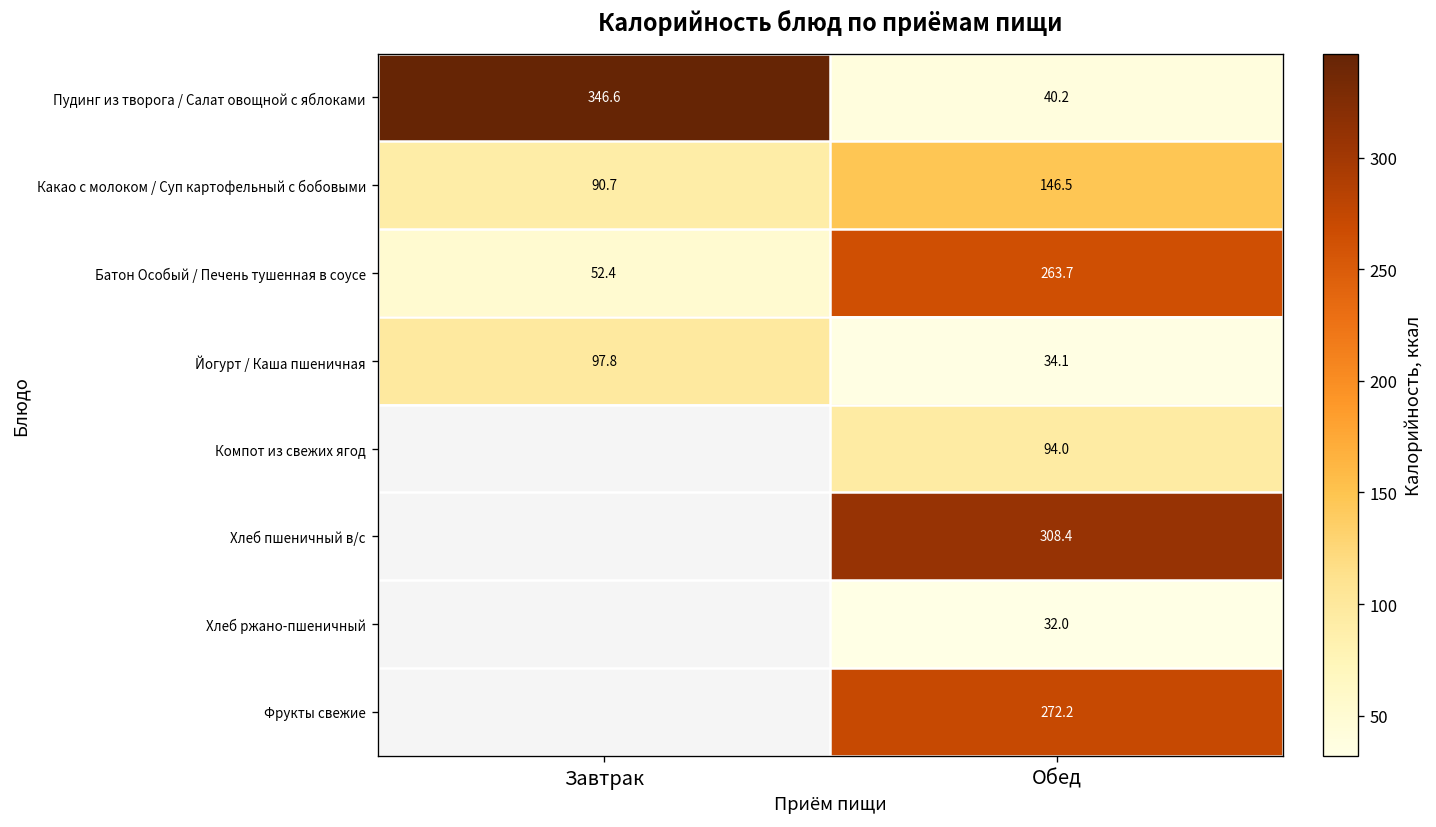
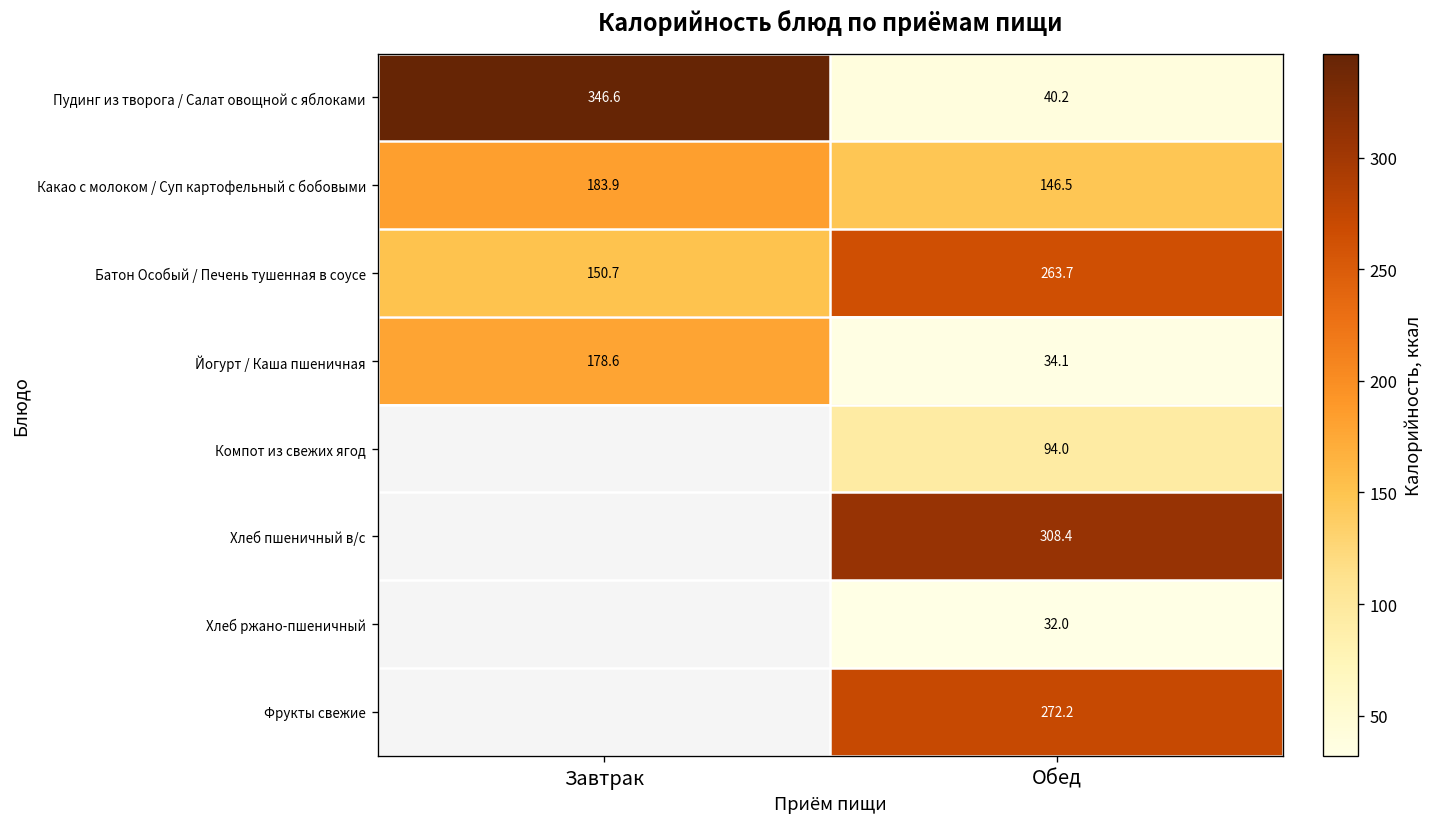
  {
    "Пудинг из творога / Салат овощной с яблоками": {
      "Завтрак": 346.6,
      "Обед": 40.2
    },
    "Какао с молоком / Суп картофельный с бобовыми": {
-     "Завтрак": 90.7,
+     "Завтрак": 183.9,
      "Обед": 146.5
    },
    "Батон Особый / Печень тушенная в соусе": {
-     "Завтрак": 52.4,
+     "Завтрак": 150.7,
      "Обед": 263.7
    },
    "Йогурт / Каша пшеничная": {
-     "Завтрак": 97.8,
+     "Завтрак": 178.6,
      "Обед": 34.1
    },
    "Компот из свежих ягод": {
      "Обед": 94.0
    },
    "Хлеб пшеничный в/с": {
      "Обед": 308.4
    },
    "Хлеб ржано-пшеничный": {
      "Обед": 32.0
    },
    "Фрукты свежие": {
      "Обед": 272.2
    }
  }
